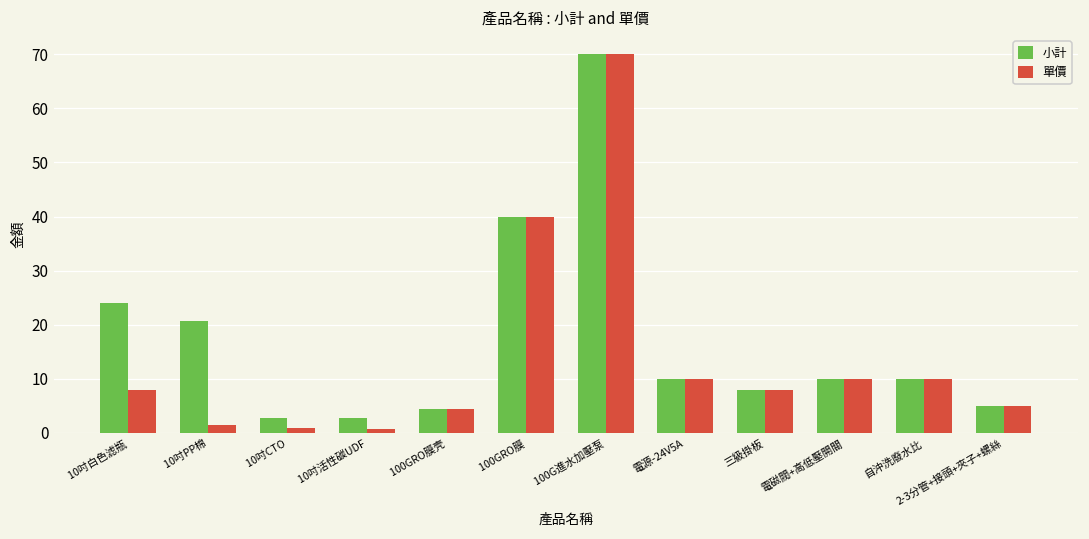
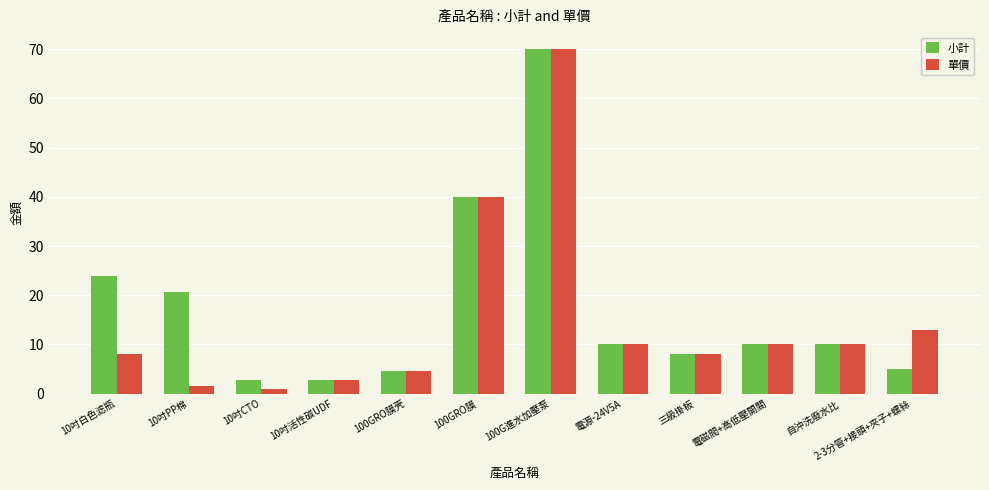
  {
    "小計": {
      "10吋白色滤瓶": 24,
      "10吋PP棉": 21,
      "10吋CTO": 3,
      "10吋活性碳UDF": 3,
      "100GRO膜壳": 5,
      "100GRO膜": 40,
      "100G進水加壓泵": 70,
      "電源-24V5A": 10,
      "三級掛板": 8,
      "電磁閥+高低壓開關": 10,
      "自沖洗廢水比": 10,
      "2-3分管+接頭+夾子+螺絲": 5
    },
    "單價": {
      "10吋白色滤瓶": 8,
      "10吋PP棉": 2,
      "10吋CTO": 1,
-     "10吋活性碳UDF": 1,
+     "10吋活性碳UDF": 3,
      "100GRO膜壳": 5,
      "100GRO膜": 40,
      "100G進水加壓泵": 70,
      "電源-24V5A": 10,
      "三級掛板": 8,
      "電磁閥+高低壓開關": 10,
      "自沖洗廢水比": 10,
-     "2-3分管+接頭+夾子+螺絲": 5
+     "2-3分管+接頭+夾子+螺絲": 13
    }
  }
